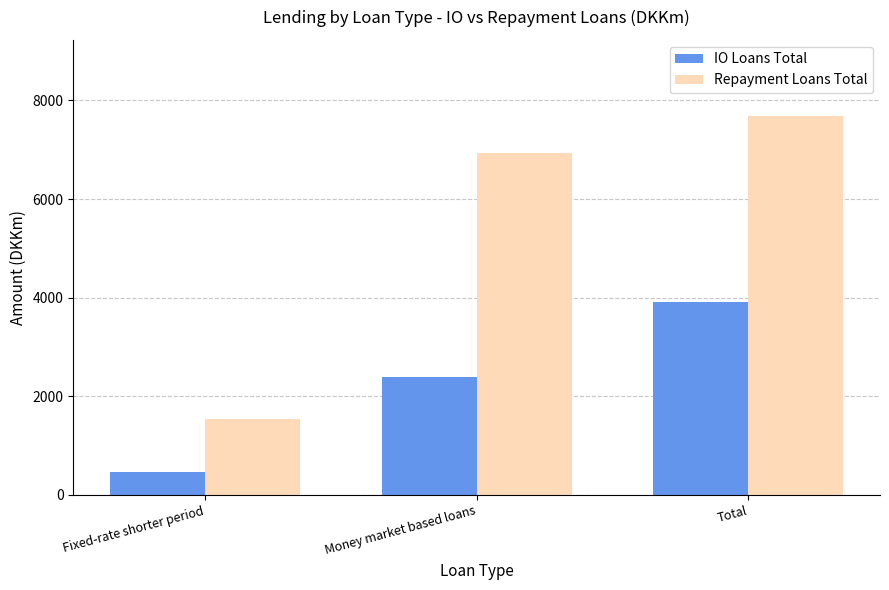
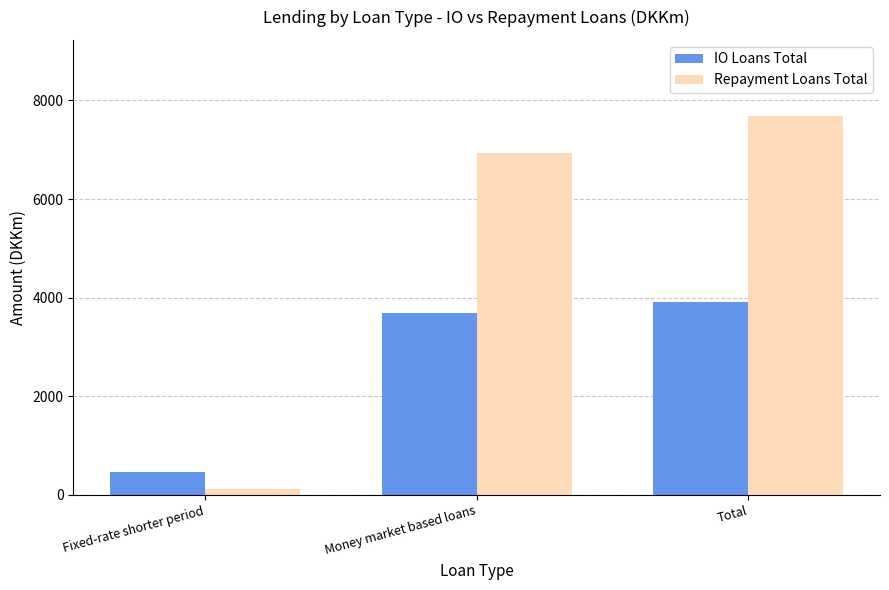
  {
    "IO Loans Total": {
      "Fixed-rate shorter period": 500,
-     "Money market based loans": 2400,
+     "Money market based loans": 3700,
      "Total": 3900
    },
    "Repayment Loans Total": {
-     "Fixed-rate shorter period": 1500,
+     "Fixed-rate shorter period": 100,
      "Money market based loans": 6900,
      "Total": 7700
    }
  }
